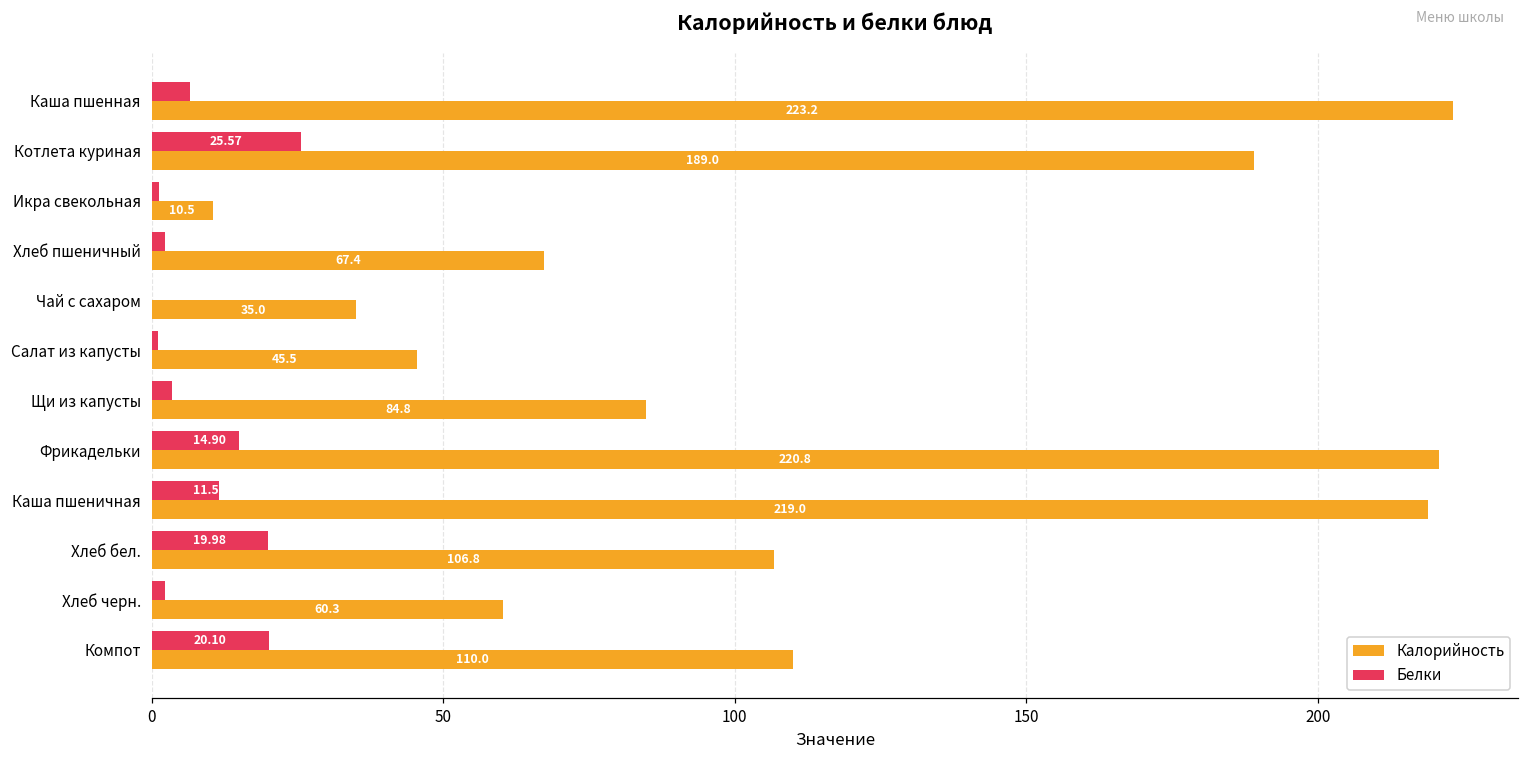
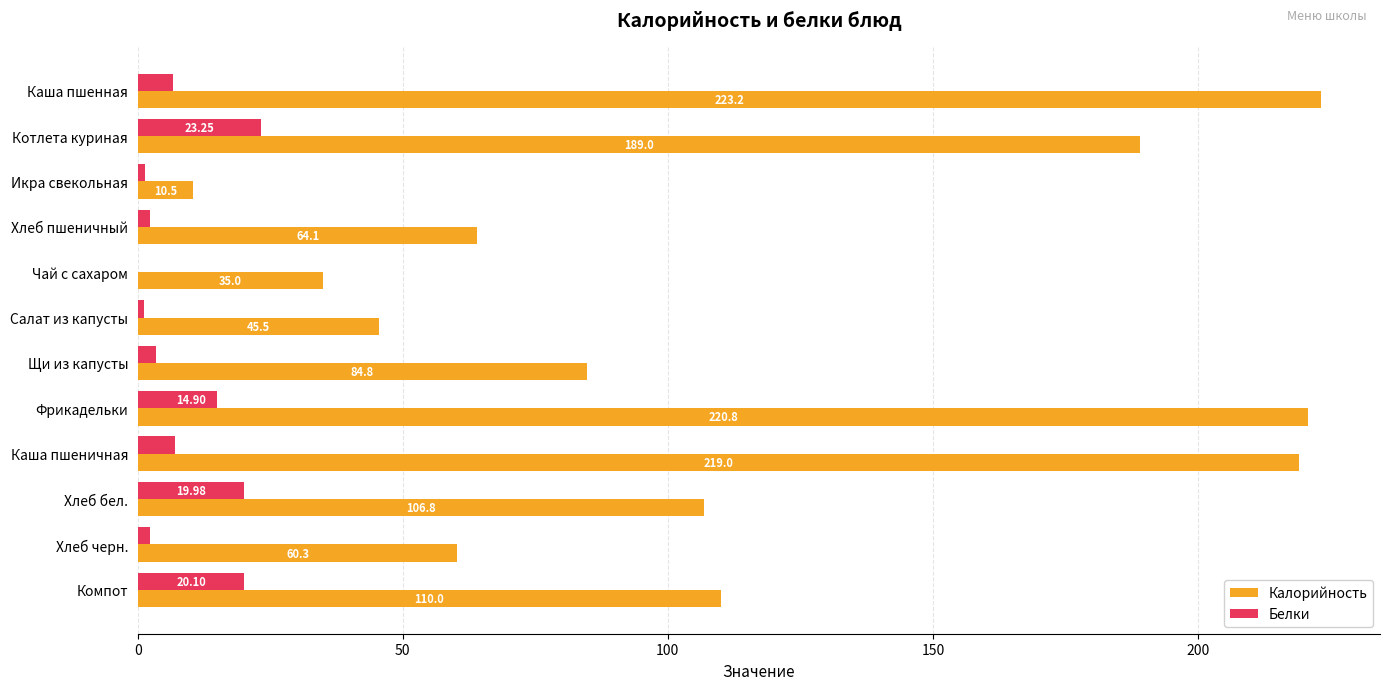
  {
    "Калорийность": {
      "Каша пшенная": 223.2,
      "Котлета куриная": 189.0,
      "Икра свекольная": 10.5,
-     "Хлеб пшеничный": 67.4,
+     "Хлеб пшеничный": 64.1,
      "Чай с сахаром": 35.0,
      "Салат из капусты": 45.5,
      "Щи из капусты": 84.8,
      "Фрикадельки": 220.8,
      "Каша пшеничная": 219.0,
      "Хлеб бел.": 106.8,
      "Хлеб черн.": 60.3,
      "Компот": 110.0
    },
    "Белки": {
-     "Котлета куриная": 25.57,
+     "Котлета куриная": 23.25,
      "Фрикадельки": 14.90,
-     "Каша пшеничная": 12,
+     "Каша пшеничная": 7,
      "Хлеб бел.": 19.98,
      "Компот": 20.10
    }
  }
